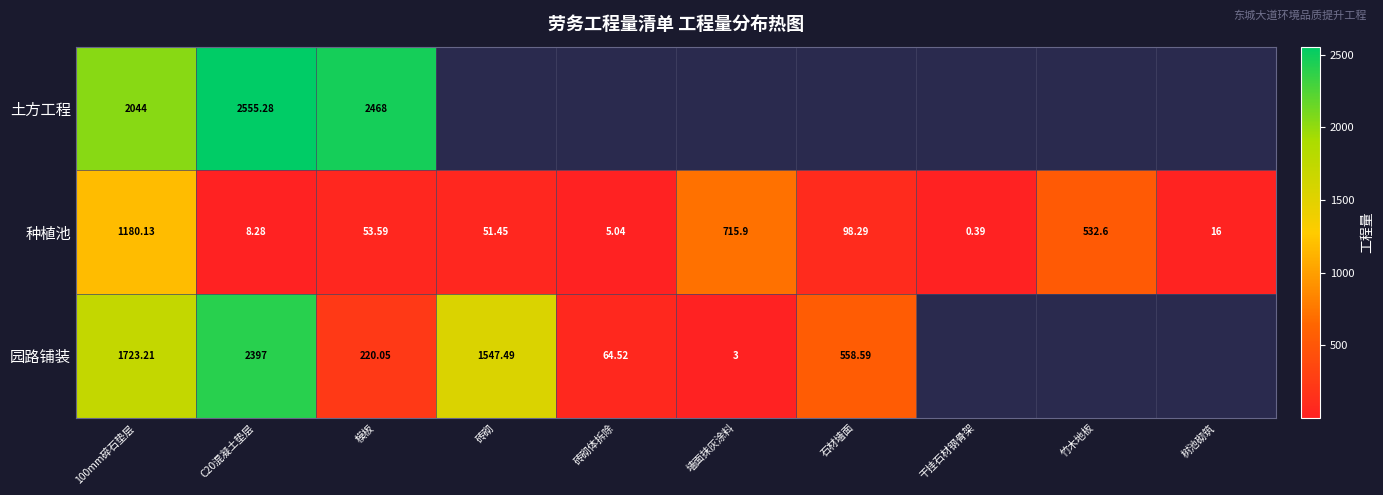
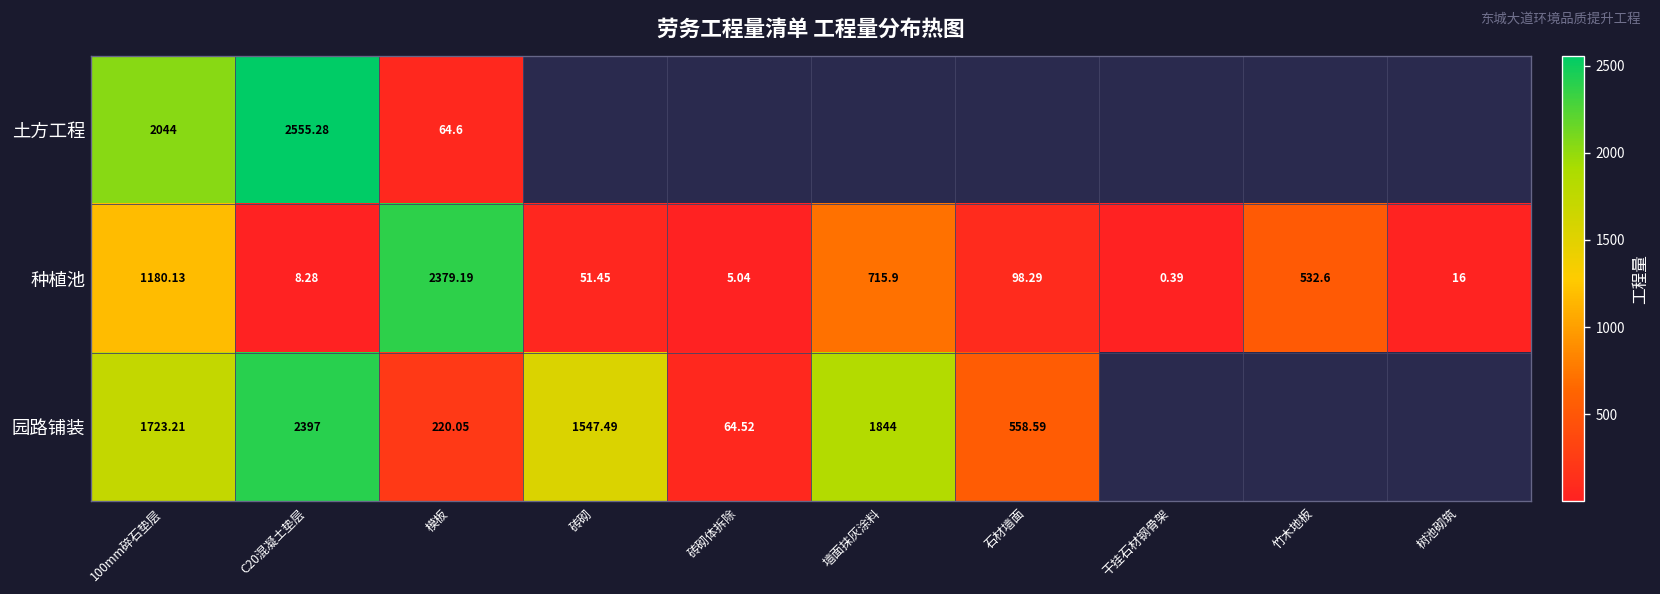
  {
    "土方工程": {
      "100mm碎石垫层": 2044,
      "C20混凝土垫层": 2555.28,
-     "模板": 2468
+     "模板": 64.6
    },
    "种植池": {
      "100mm碎石垫层": 1180.13,
      "C20混凝土垫层": 8.28,
-     "模板": 53.59,
+     "模板": 2379.19,
      "砖砌": 51.45,
      "砖砌体拆除": 5.04,
      "墙面抹灰涂料": 715.9,
      "石材墙面": 98.29,
      "干挂石材钢骨架": 0.39,
      "竹木地板": 532.6,
      "树池砌筑": 16
    },
    "园路铺装": {
      "100mm碎石垫层": 1723.21,
      "C20混凝土垫层": 2397,
      "模板": 220.05,
      "砖砌": 1547.49,
      "砖砌体拆除": 64.52,
-     "墙面抹灰涂料": 3,
+     "墙面抹灰涂料": 1844,
      "石材墙面": 558.59
    }
  }
